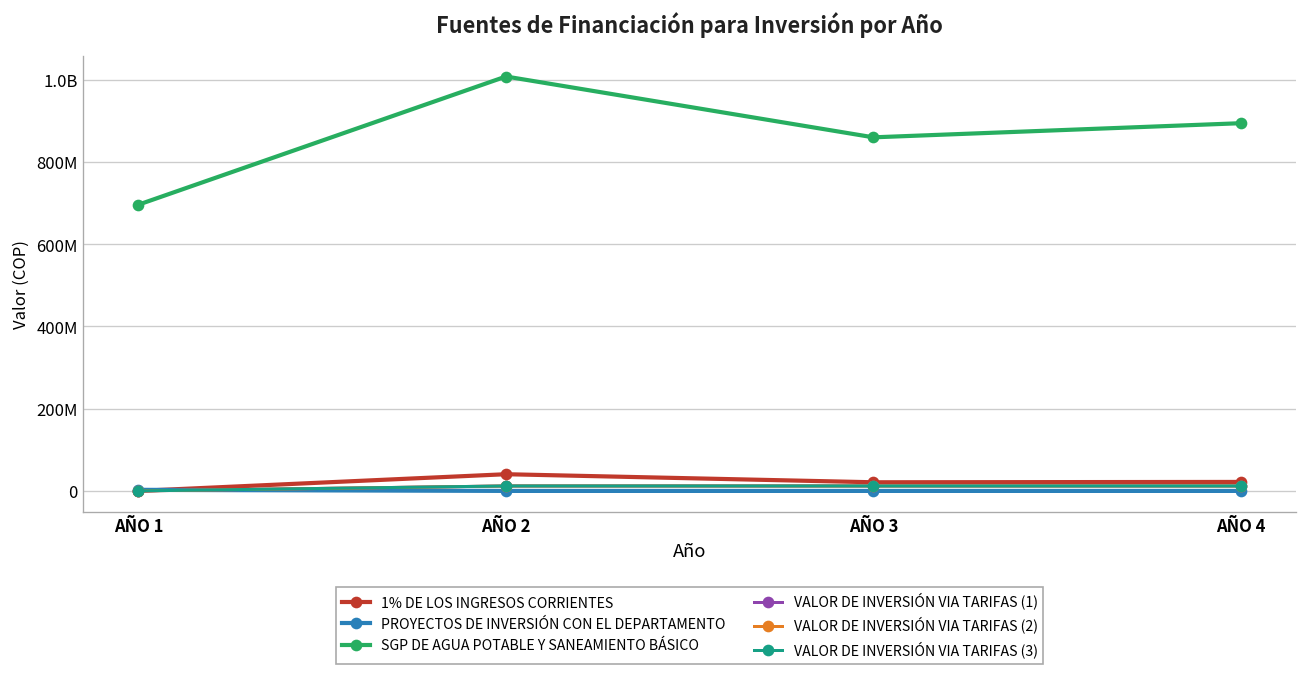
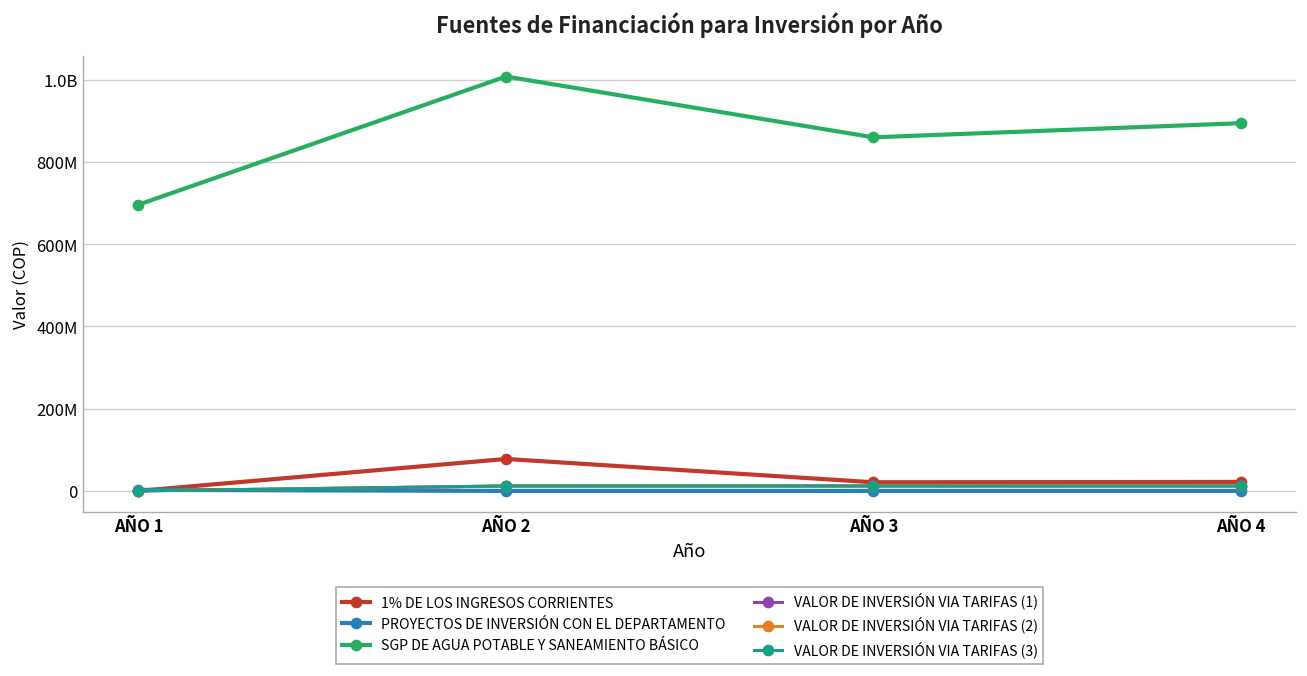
  {
    "1% DE LOS INGRESOS CORRIENTES": {
-     "AÑO 2": 40000000,
+     "AÑO 2": 80000000,
      "AÑO 3": 20000000,
      "AÑO 4": 20000000
    },
    "PROYECTOS DE INVERSIÓN CON EL DEPARTAMENTO": {
      "AÑO 2": 0,
      "AÑO 3": 0,
      "AÑO 4": 0
    }
  }
